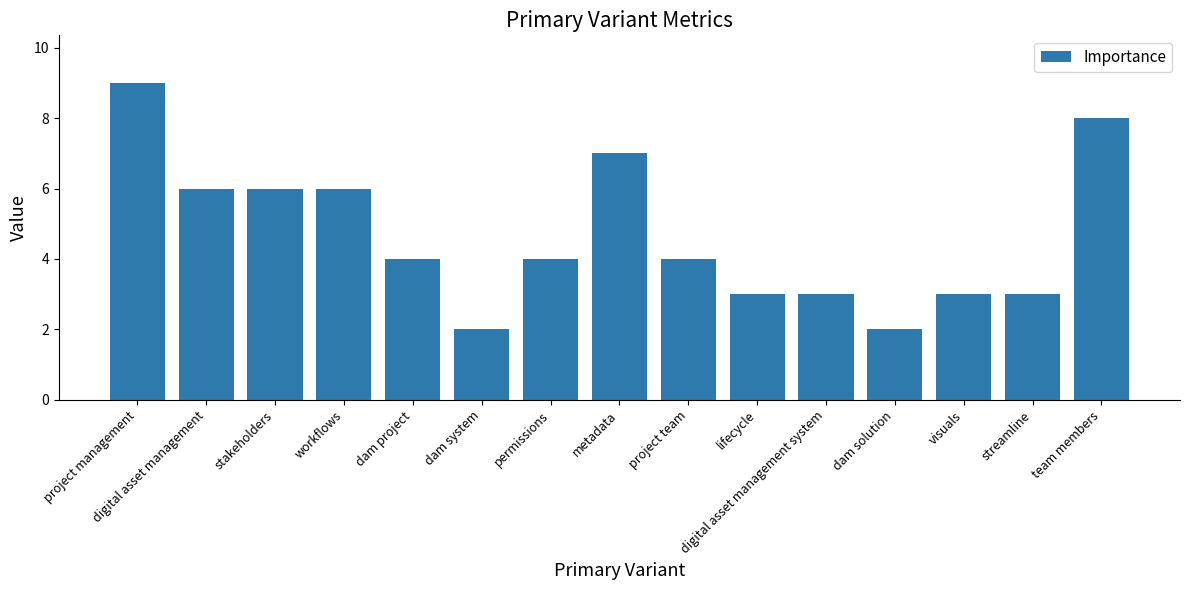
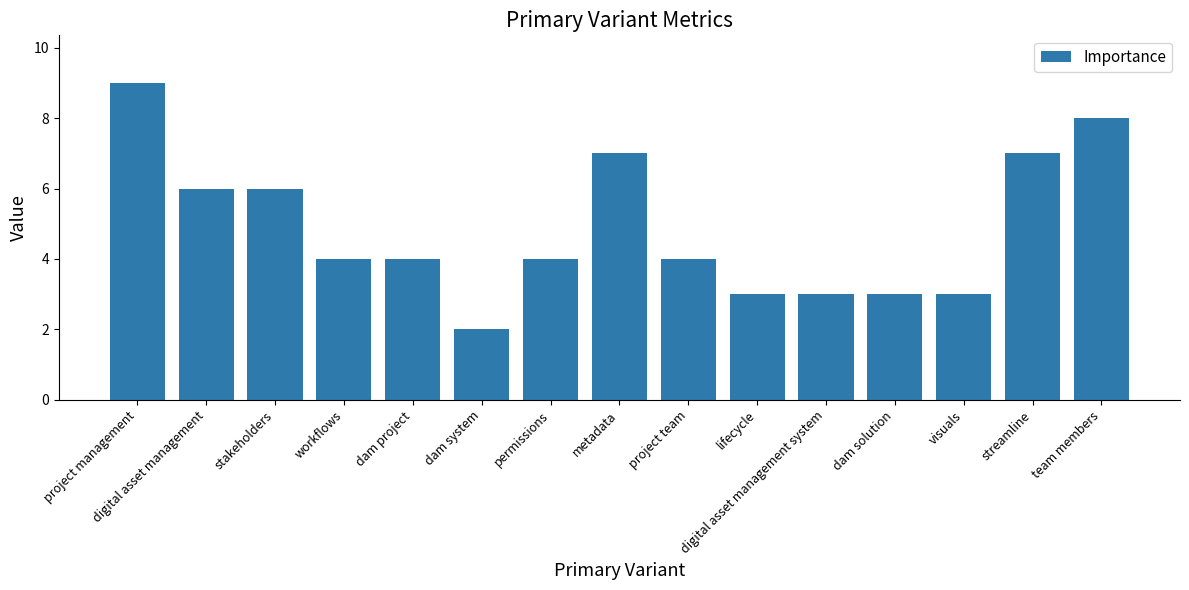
  {
    "project management": 9,
    "digital asset management": 6,
    "stakeholders": 6,
-   "workflows": 6,
+   "workflows": 4,
    "dam project": 4,
    "dam system": 2,
    "permissions": 4,
    "metadata": 7,
    "project team": 4,
    "lifecycle": 3,
    "digital asset management system": 3,
-   "dam solution": 2,
+   "dam solution": 3,
    "visuals": 3,
-   "streamline": 3,
+   "streamline": 7,
    "team members": 8
  }
